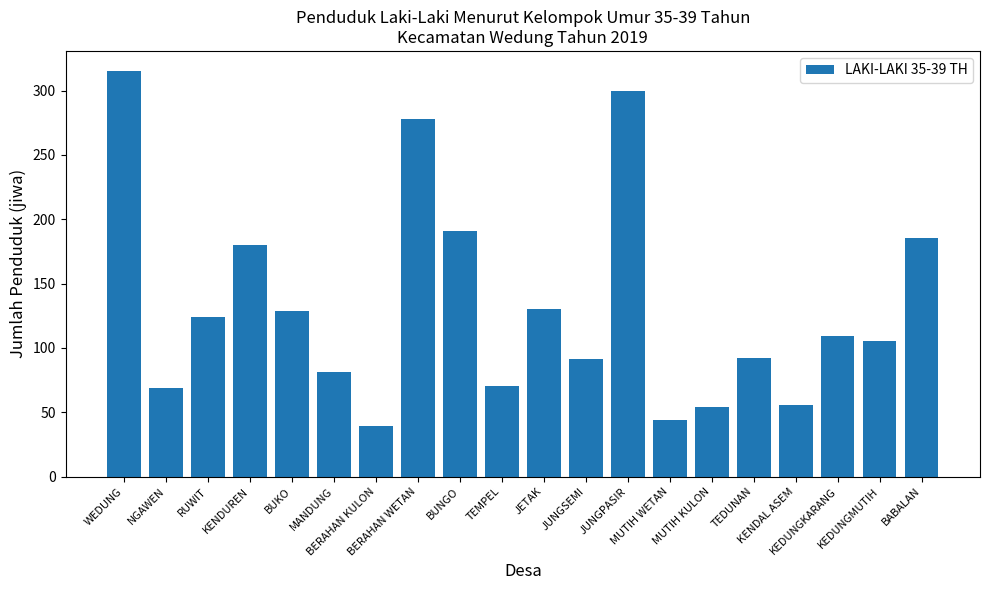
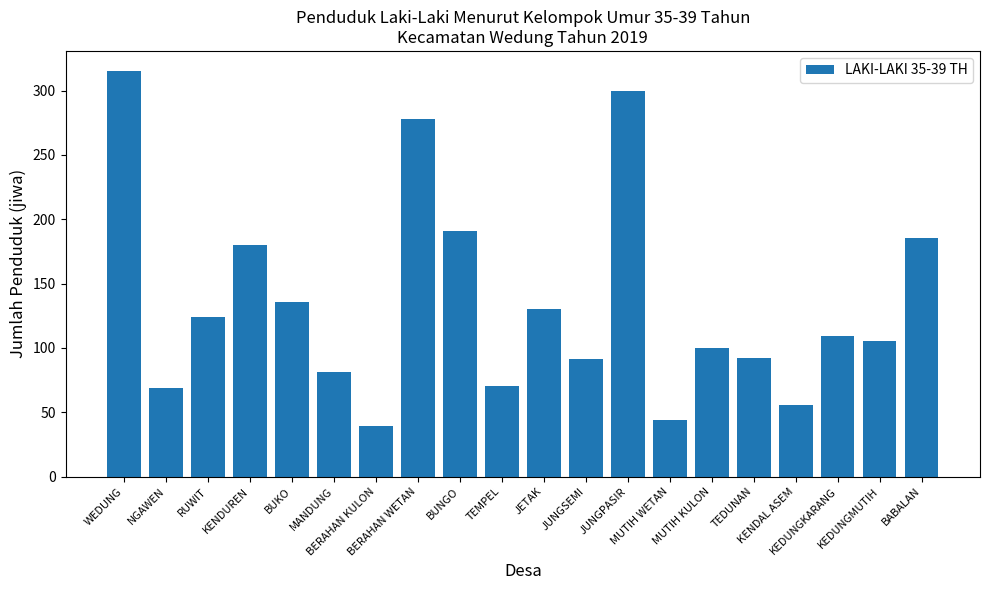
  {
    "WEDUNG": 315,
    "NGAWEN": 69,
    "RUWIT": 124,
    "KENDUREN": 180,
-   "BUKO": 129,
+   "BUKO": 136,
    "MANDUNG": 81,
    "BERAHAN KULON": 39,
    "BERAHAN WETAN": 278,
    "BUNGO": 191,
    "TEMPEL": 70,
    "JETAK": 130,
    "JUNGSEMI": 91,
    "JUNGPASIR": 300,
    "MUTIH WETAN": 44,
-   "MUTIH KULON": 54,
+   "MUTIH KULON": 100,
    "TEDUNAN": 92,
    "KENDAL ASEM": 56,
    "KEDUNGKARANG": 109,
    "KEDUNGMUTIH": 105,
    "BABALAN": 185
  }
